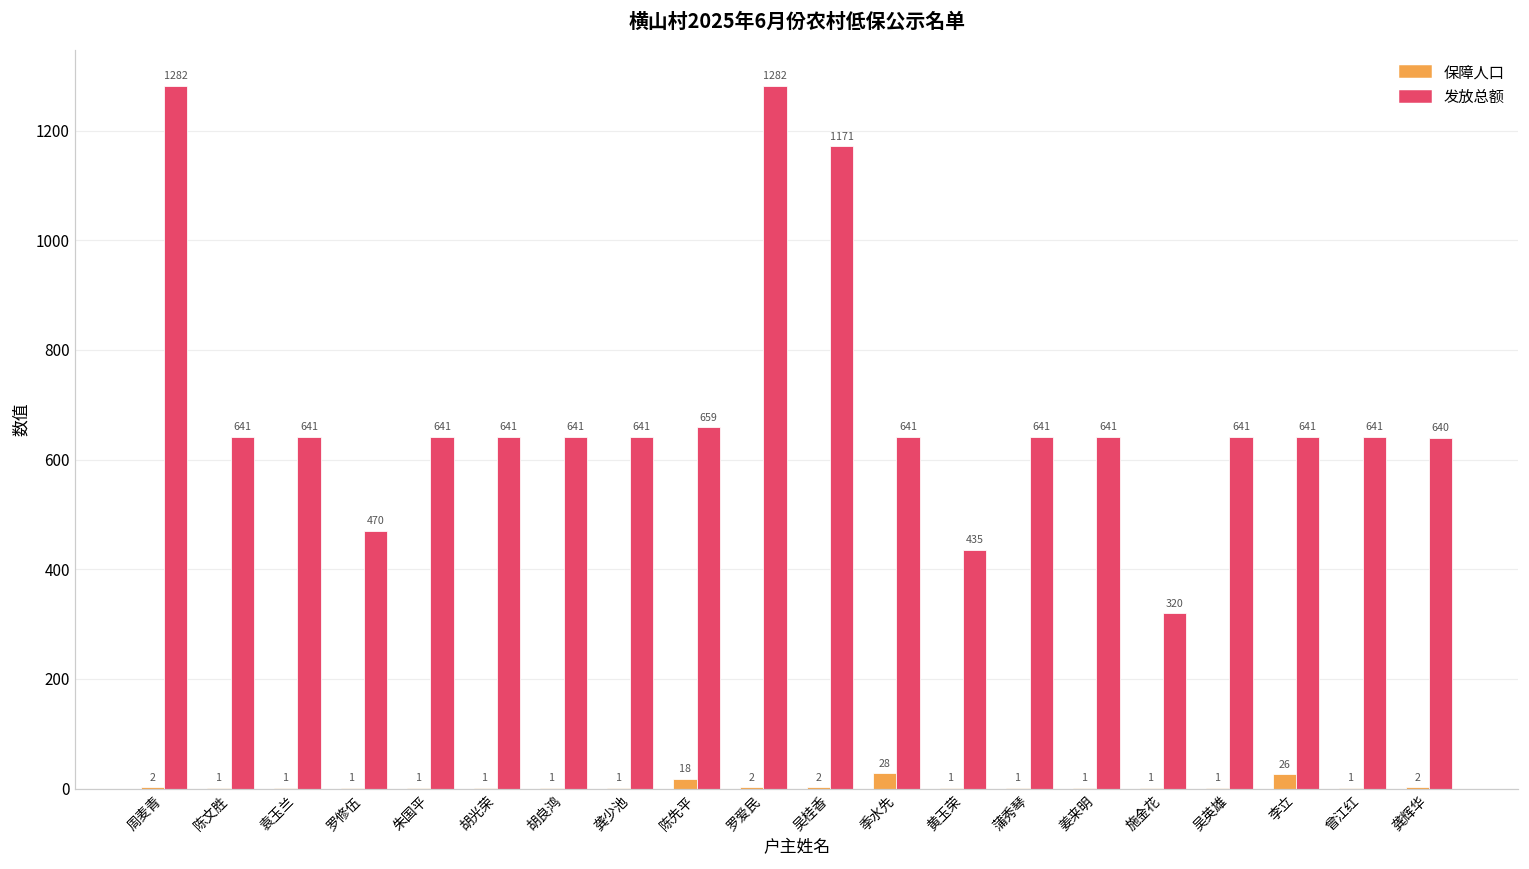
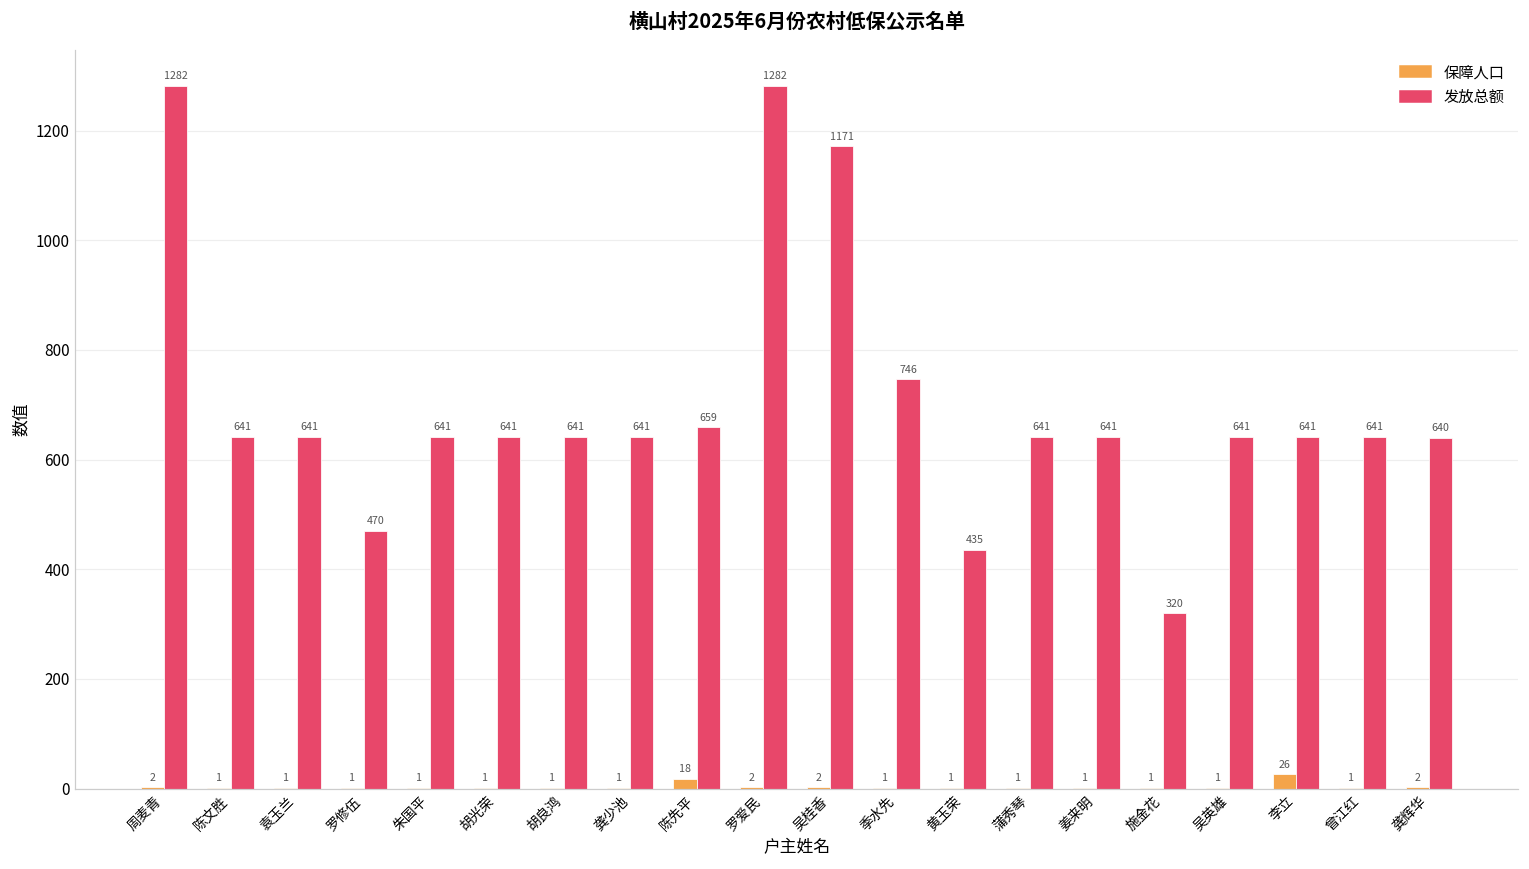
  {
    "保障人口": {
      "周麦青": 2,
      "陈文胜": 1,
      "袁玉兰": 1,
      "罗修伍": 1,
      "朱国平": 1,
      "胡光荣": 1,
      "胡良鸿": 1,
      "龚少池": 1,
      "陈先平": 18,
      "罗爱民": 2,
      "吴桂香": 2,
-     "季水先": 28,
+     "季水先": 1,
      "黄玉荣": 1,
      "蒲秀琴": 1,
      "姜来明": 1,
      "施金花": 1,
      "吴英雄": 1,
      "李立": 26,
      "曾江红": 1,
      "龚辉华": 2
    },
    "发放总额": {
      "周麦青": 1282,
      "陈文胜": 641,
      "袁玉兰": 641,
      "罗修伍": 470,
      "朱国平": 641,
      "胡光荣": 641,
      "胡良鸿": 641,
      "龚少池": 641,
      "陈先平": 659,
      "罗爱民": 1282,
      "吴桂香": 1171,
-     "季水先": 641,
+     "季水先": 746,
      "黄玉荣": 435,
      "蒲秀琴": 641,
      "姜来明": 641,
      "施金花": 320,
      "吴英雄": 641,
      "李立": 641,
      "曾江红": 641,
      "龚辉华": 640
    }
  }
